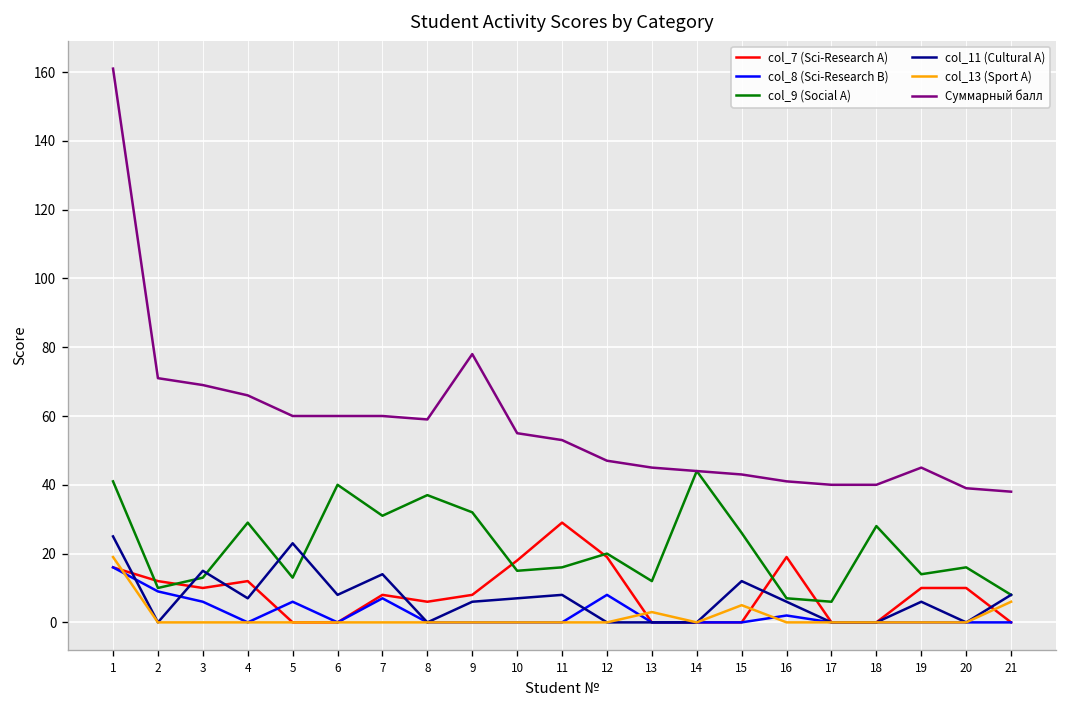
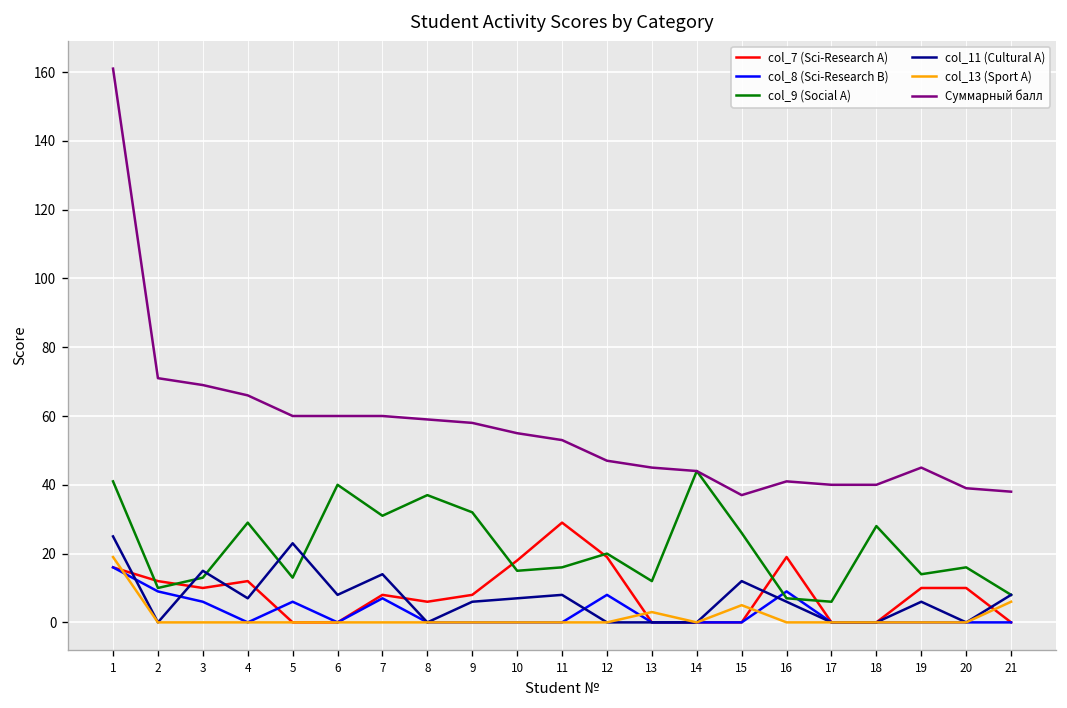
  {
    "col_7 (Sci-Research A)": {
      "2": 12,
      "3": 10,
      "4": 12,
      "7": 8,
      "8": 6,
      "9": 8,
      "10": 18,
      "11": 29,
      "12": 19,
      "16": 19,
      "19": 10,
      "20": 10
    },
    "col_8 (Sci-Research B)": {
      "2": 9,
      "3": 6,
      "5": 6,
      "7": 7,
      "12": 8,
-     "16": 2
+     "16": 9
    },
    "col_9 (Social A)": {
      "1": 41,
      "2": 10,
      "3": 13,
      "4": 29,
      "5": 13,
      "6": 40,
      "7": 31,
      "8": 37,
      "9": 32,
      "10": 15,
      "11": 16,
      "12": 20,
      "13": 12,
      "15": 26,
      "16": 7,
      "17": 6,
      "18": 28,
      "19": 14,
      "20": 16
    },
    "col_11 (Cultural A)": {
      "1": 25,
      "3": 15,
      "4": 7,
      "5": 23,
      "6": 8,
      "7": 14,
      "9": 6,
      "10": 7,
      "11": 8,
      "15": 12,
      "16": 6,
      "19": 6
    },
    "col_13 (Sport A)": {
      "1": 19,
      "3": 0,
      "7": 0,
      "13": 3,
      "15": 5,
      "16": 0,
      "21": 6
    },
    "Суммарный балл": {
      "1": 161,
      "2": 71,
      "3": 69,
      "4": 66,
      "5": 60,
      "6": 60,
      "7": 60,
      "8": 59,
-     "9": 78,
+     "9": 58,
      "10": 55,
      "11": 53,
      "12": 47,
      "13": 45,
-     "15": 43,
+     "15": 37,
      "16": 41,
      "17": 40,
      "18": 40,
      "19": 45,
      "20": 39,
      "21": 38
    }
  }
